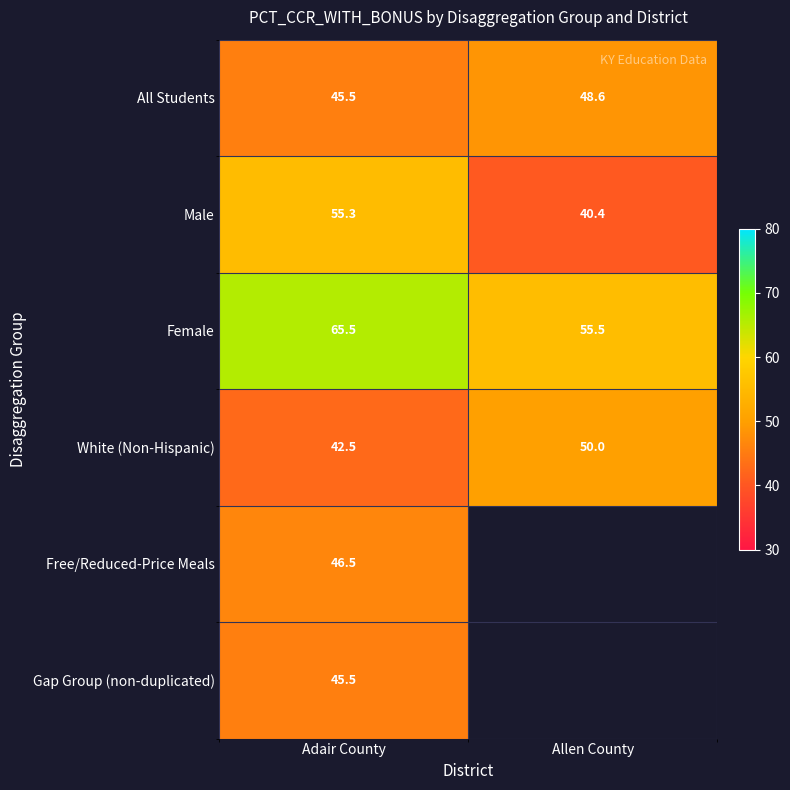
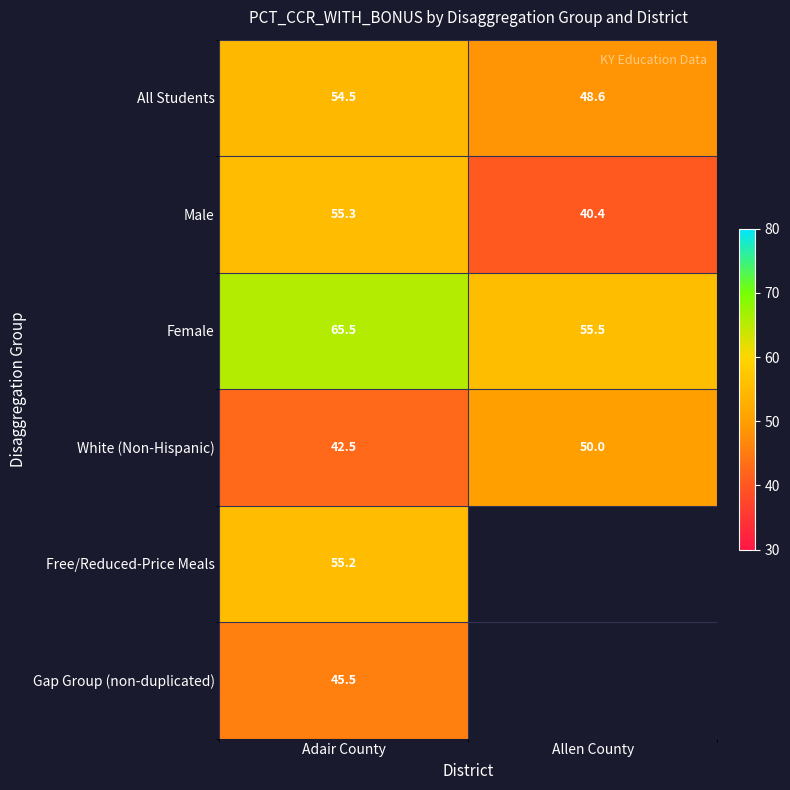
  {
    "All Students": {
-     "Adair County": 45.5
+     "Adair County": 54.5
    },
    "Male": {
      "Adair County": 55.3,
      "Allen County": 40.4
    },
    "Female": {
      "Adair County": 65.5,
      "Allen County": 55.5
    },
    "White (Non-Hispanic)": {
      "Adair County": 42.5,
      "Allen County": 50.0
    },
    "Free/Reduced-Price Meals": {
-     "Adair County": 46.5
+     "Adair County": 55.2
    },
    "Gap Group (non-duplicated)": {
      "Adair County": 45.5
    }
  }
